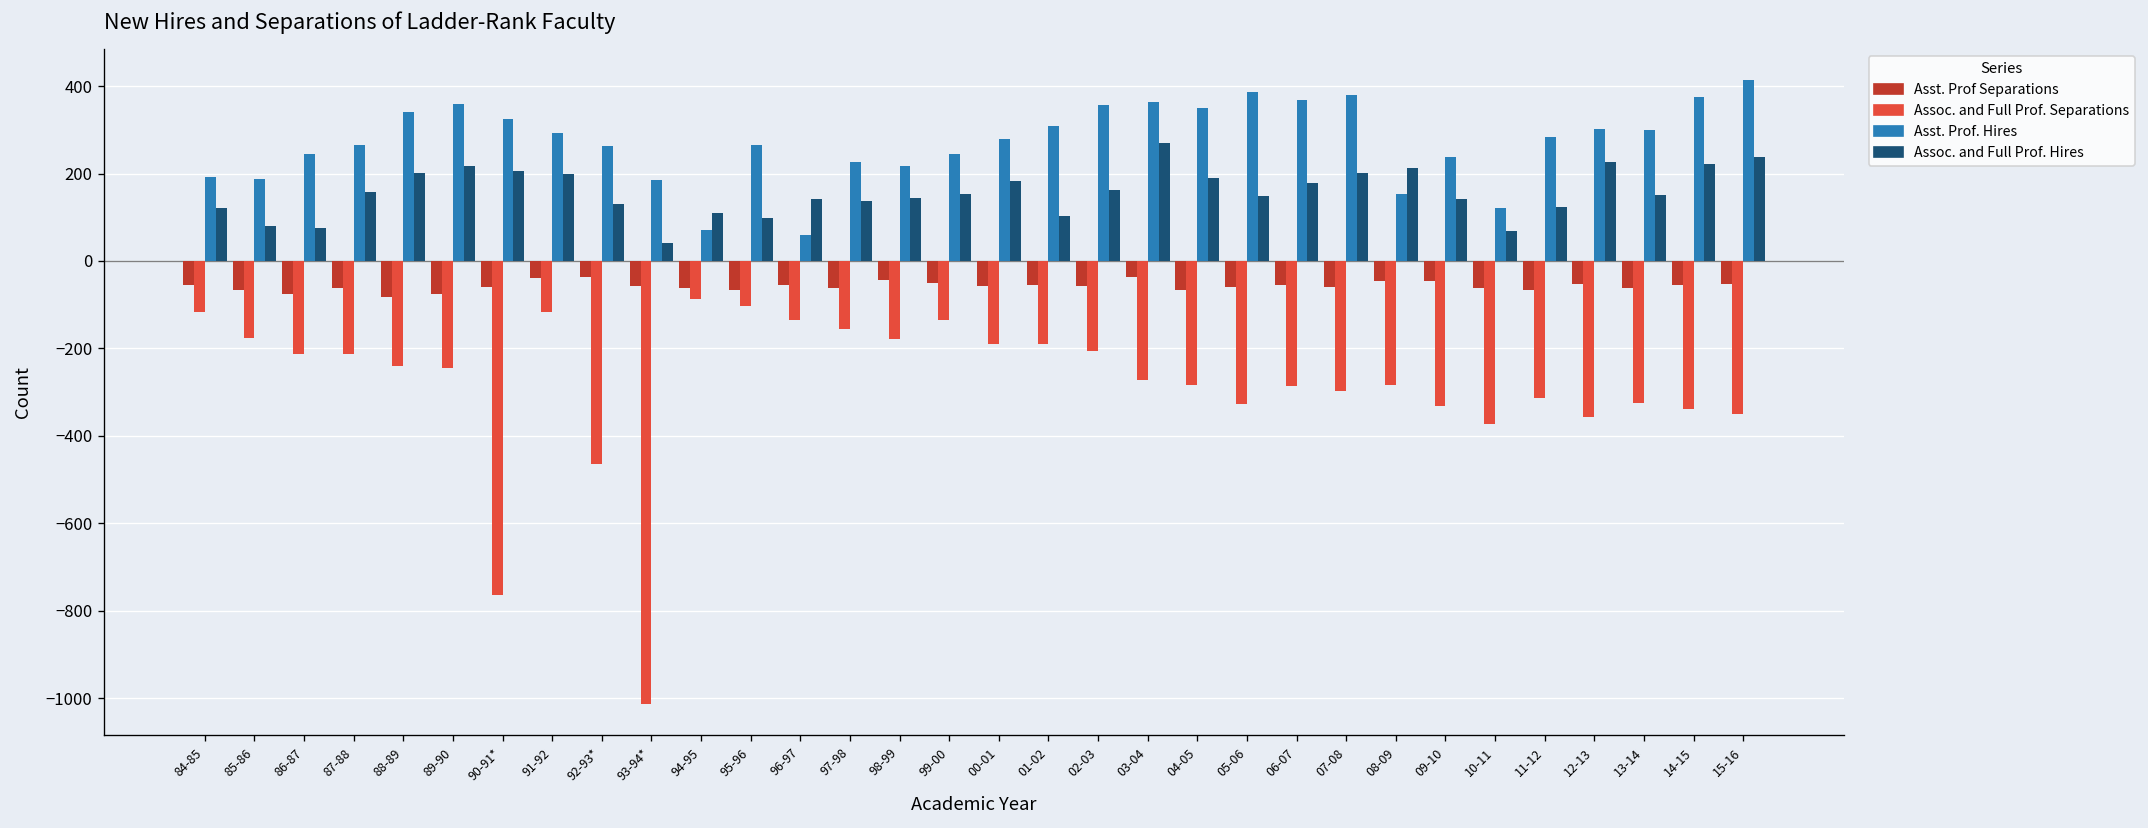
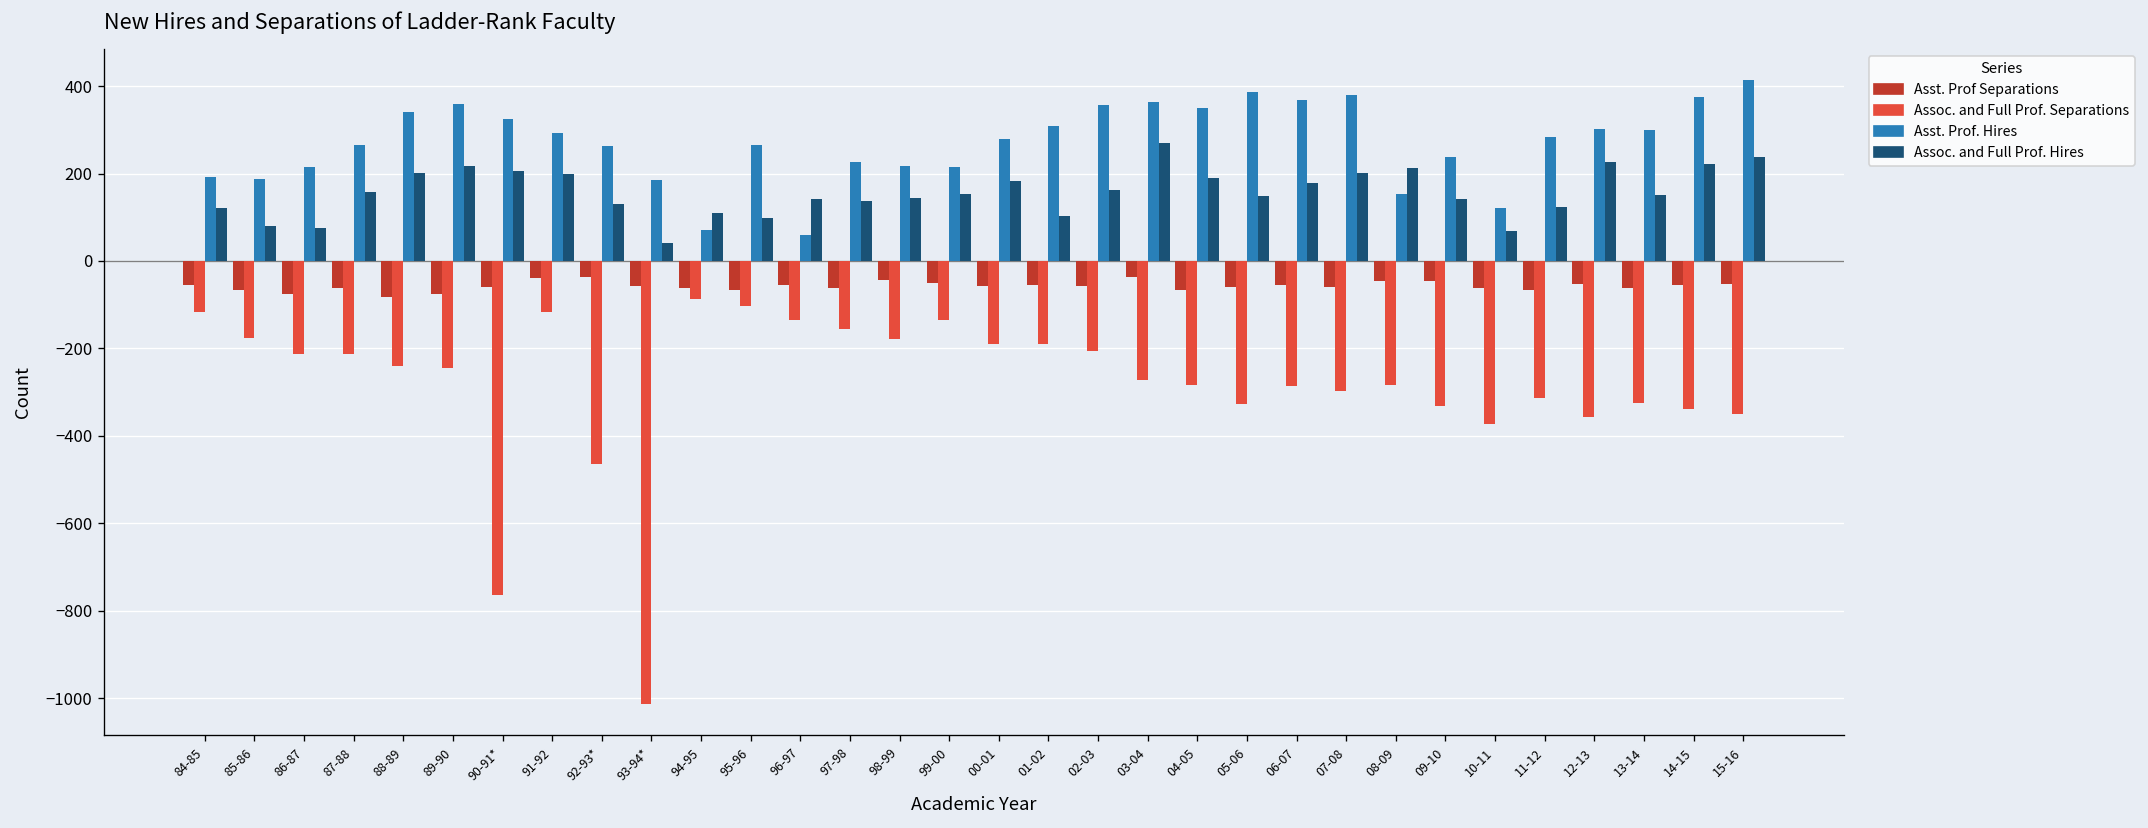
  {
    "Asst. Prof. Hires": {
      "84-85": 190,
      "85-86": 190,
-     "86-87": 250,
+     "86-87": 210,
      "87-88": 270,
      "88-89": 340,
      "89-90": 360,
      "90-91*": 320,
      "91-92": 290,
      "92-93*": 260,
      "93-94*": 190,
      "94-95": 70,
      "95-96": 270,
      "96-97": 60,
      "97-98": 230,
      "98-99": 220,
-     "99-00": 250,
+     "99-00": 220,
      "00-01": 280,
      "01-02": 310,
      "02-03": 360,
      "03-04": 360,
      "04-05": 350,
      "05-06": 390,
      "06-07": 370,
      "07-08": 380,
      "08-09": 150,
      "09-10": 240,
      "10-11": 120,
      "11-12": 280,
      "12-13": 300,
      "13-14": 300,
      "14-15": 380,
      "15-16": 410
    },
    "Assoc. and Full Prof. Hires": {
      "84-85": 120,
      "85-86": 80,
      "86-87": 80,
      "87-88": 160,
      "88-89": 200,
      "89-90": 220,
      "90-91*": 210,
      "91-92": 200,
      "92-93*": 130,
      "93-94*": 40,
      "94-95": 110,
      "95-96": 100,
      "96-97": 140,
      "97-98": 140,
      "98-99": 140,
      "99-00": 150,
      "00-01": 180,
      "01-02": 100,
      "02-03": 160,
      "03-04": 270,
      "04-05": 190,
      "05-06": 150,
      "06-07": 180,
      "07-08": 200,
      "08-09": 210,
      "09-10": 140,
      "10-11": 70,
      "11-12": 120,
      "12-13": 230,
      "13-14": 150,
      "14-15": 220,
      "15-16": 240
    }
  }
